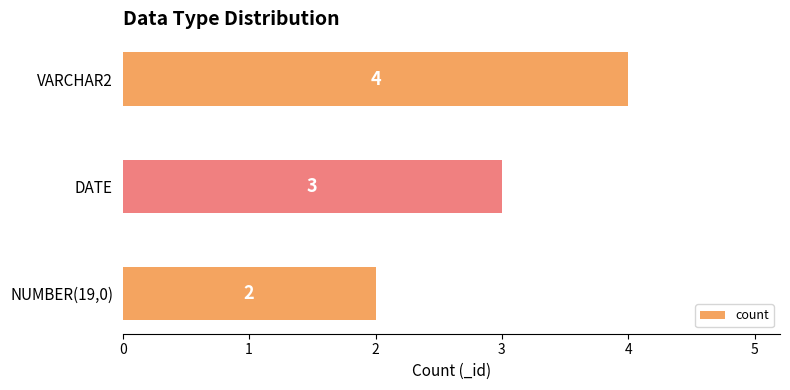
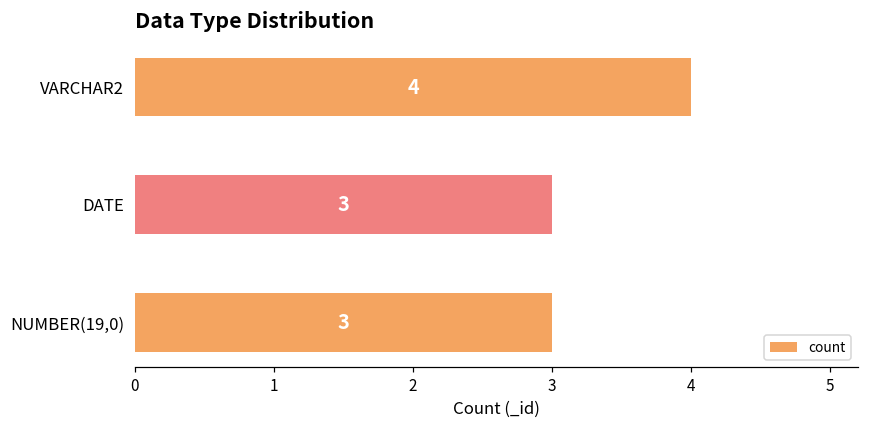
  {
    "VARCHAR2": 4,
    "DATE": 3,
-   "NUMBER(19,0)": 2
+   "NUMBER(19,0)": 3
  }
